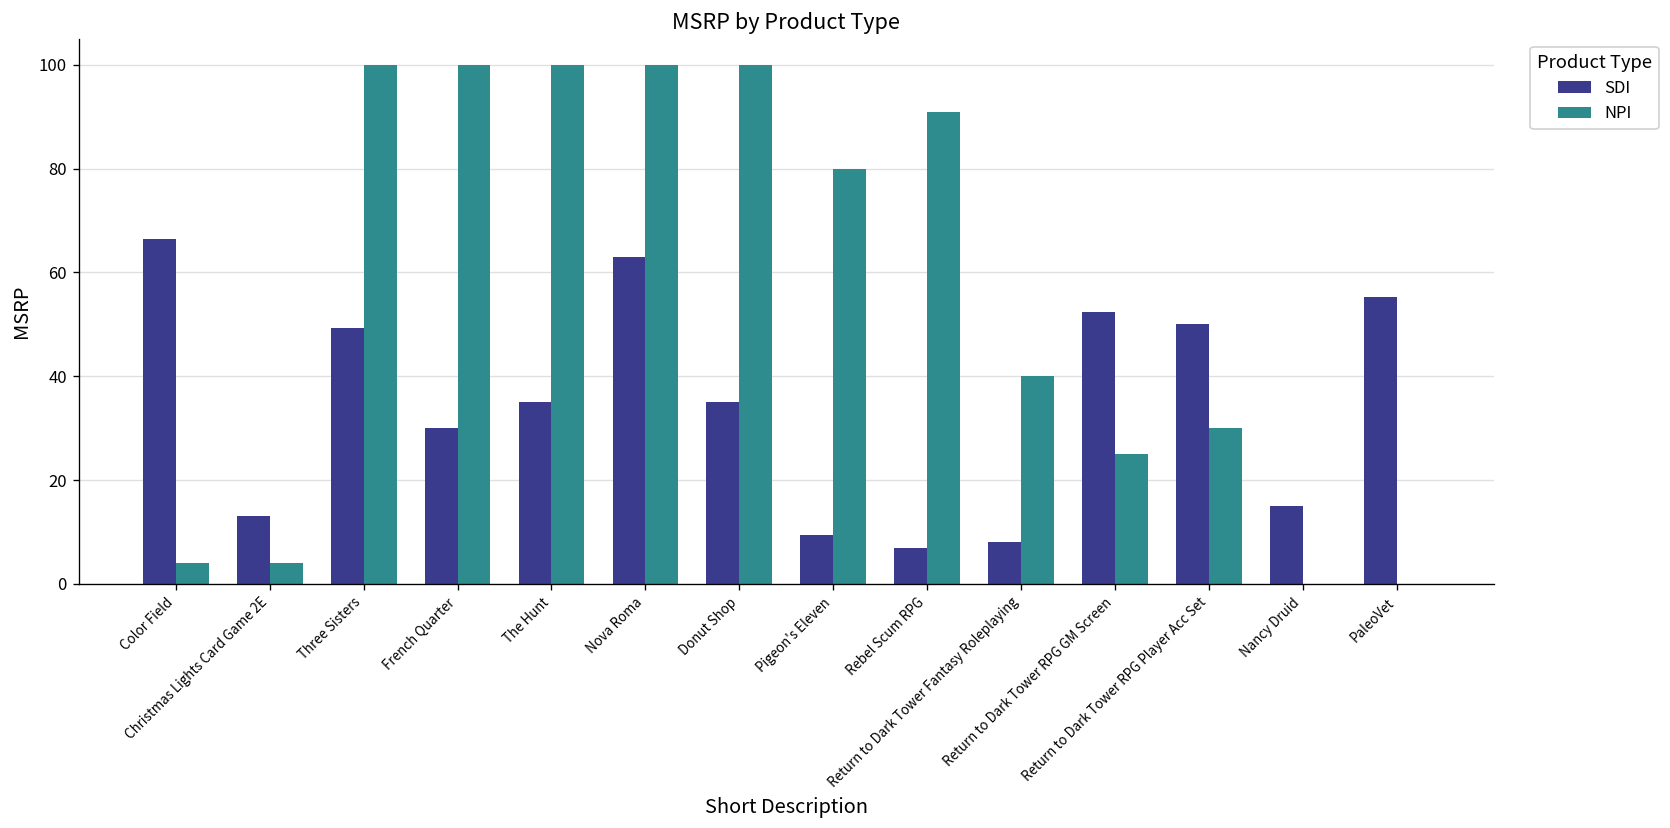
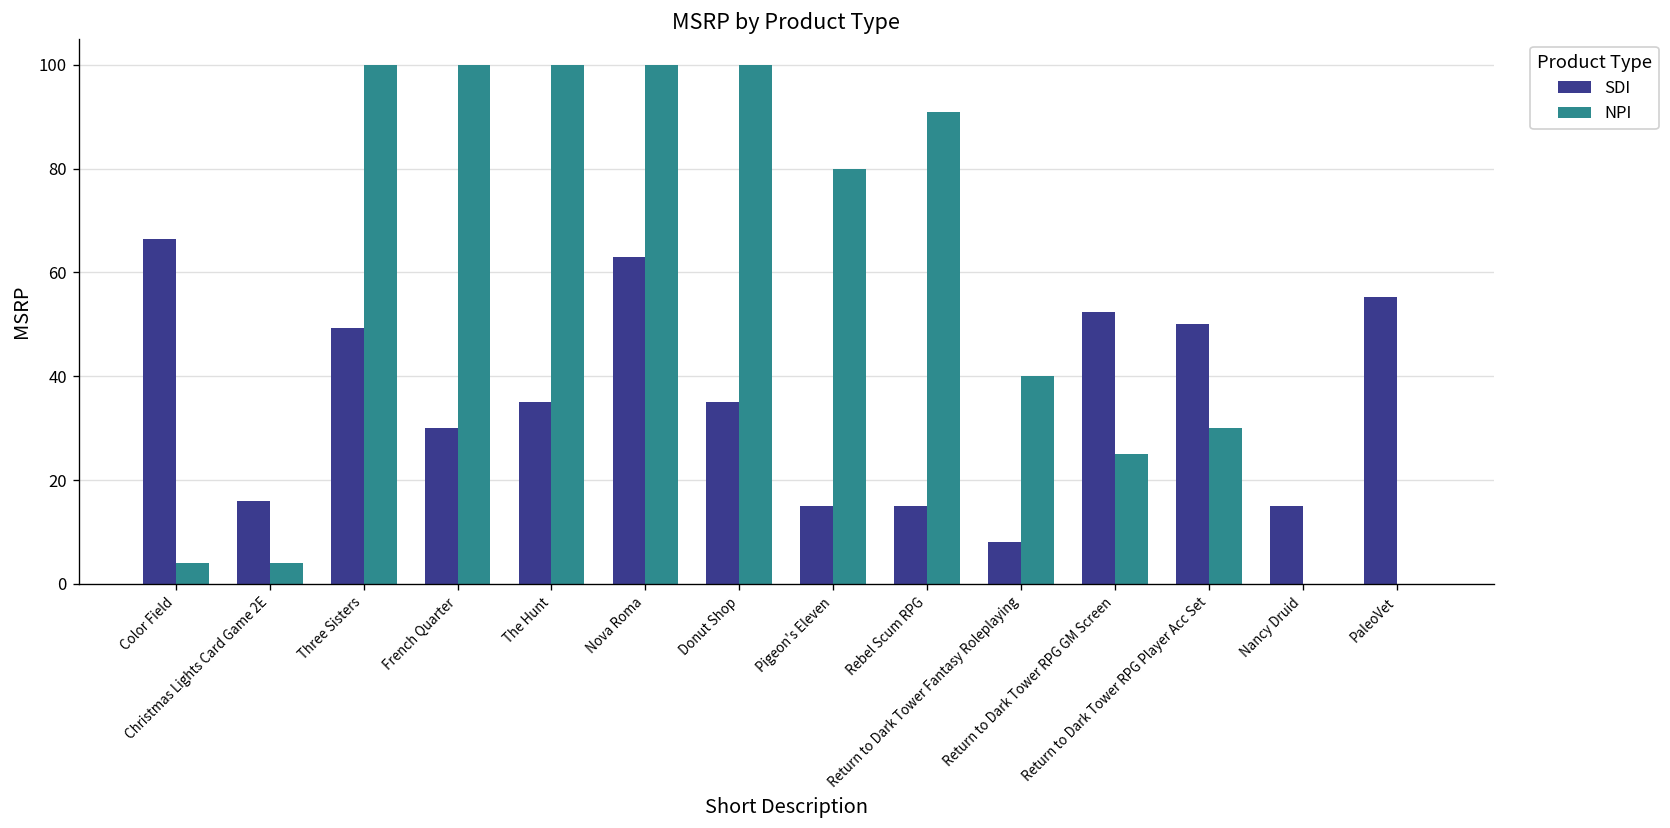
  {
    "SDI": {
      "Color Field": 66,
-     "Christmas Lights Card Game 2E": 13,
+     "Christmas Lights Card Game 2E": 16,
      "Three Sisters": 49,
      "French Quarter": 30,
      "The Hunt": 35,
      "Nova Roma": 63,
      "Donut Shop": 35,
-     "Pigeon's Eleven": 9,
-     "Rebel Scum RPG": 7,
+     "Pigeon's Eleven": 15,
+     "Rebel Scum RPG": 15,
      "Return to Dark Tower Fantasy Roleplaying": 8,
      "Return to Dark Tower RPG GM Screen": 52,
      "Return to Dark Tower RPG Player Acc Set": 50,
      "Nancy Druid": 15,
      "PaleoVet": 55
    },
    "NPI": {
      "Color Field": 4,
      "Christmas Lights Card Game 2E": 4,
      "Three Sisters": 100,
      "French Quarter": 100,
      "The Hunt": 100,
      "Nova Roma": 100,
      "Donut Shop": 100,
      "Pigeon's Eleven": 80,
      "Rebel Scum RPG": 91,
      "Return to Dark Tower Fantasy Roleplaying": 40,
      "Return to Dark Tower RPG GM Screen": 25,
      "Return to Dark Tower RPG Player Acc Set": 30,
      "Nancy Druid": 0,
      "PaleoVet": 0
    }
  }
